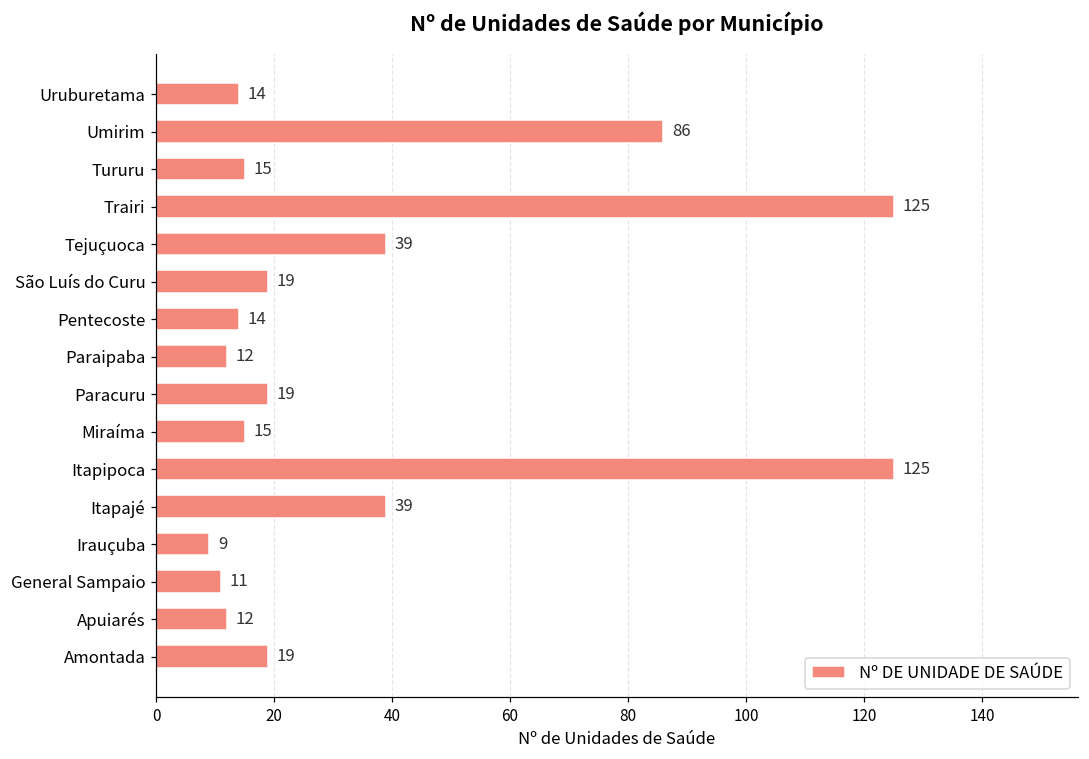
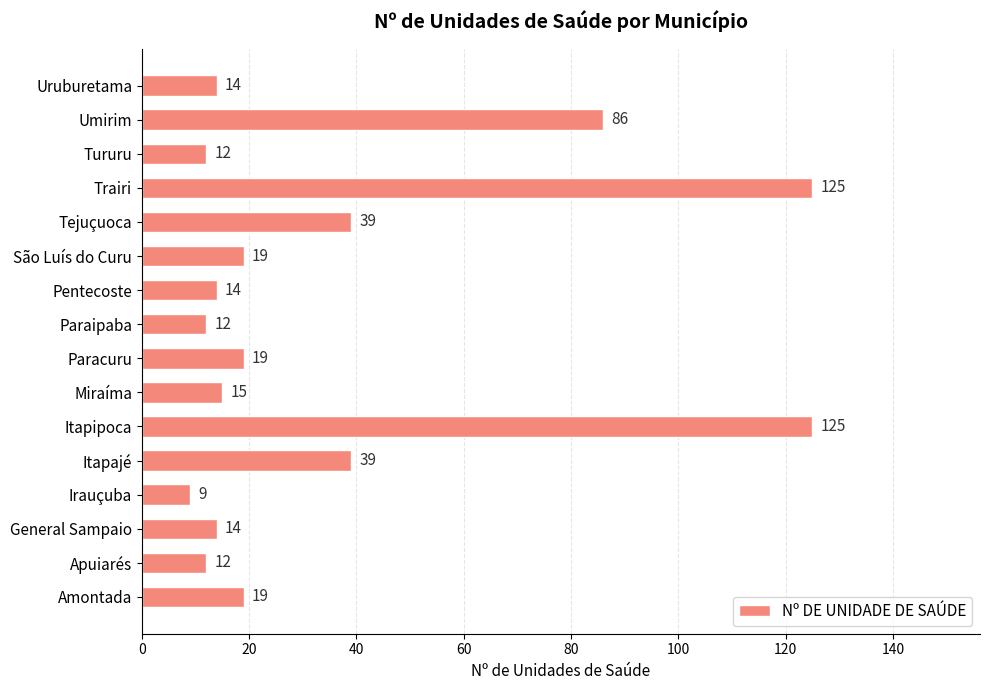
  {
    "Uruburetama": 14,
    "Umirim": 86,
-   "Tururu": 15,
+   "Tururu": 12,
    "Trairi": 125,
    "Tejuçuoca": 39,
    "São Luís do Curu": 19,
    "Pentecoste": 14,
    "Paraipaba": 12,
    "Paracuru": 19,
    "Miraíma": 15,
    "Itapipoca": 125,
    "Itapajé": 39,
    "Irauçuba": 9,
-   "General Sampaio": 11,
+   "General Sampaio": 14,
    "Apuiarés": 12,
    "Amontada": 19
  }
